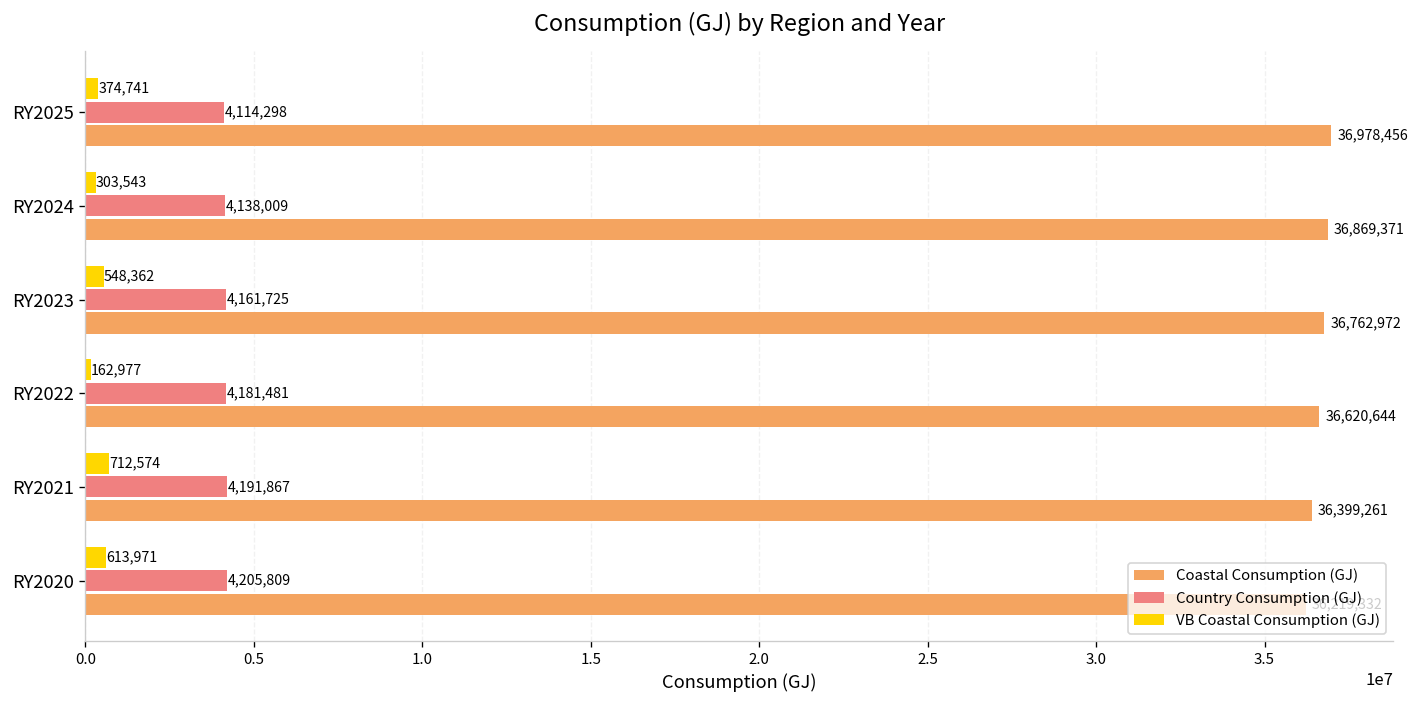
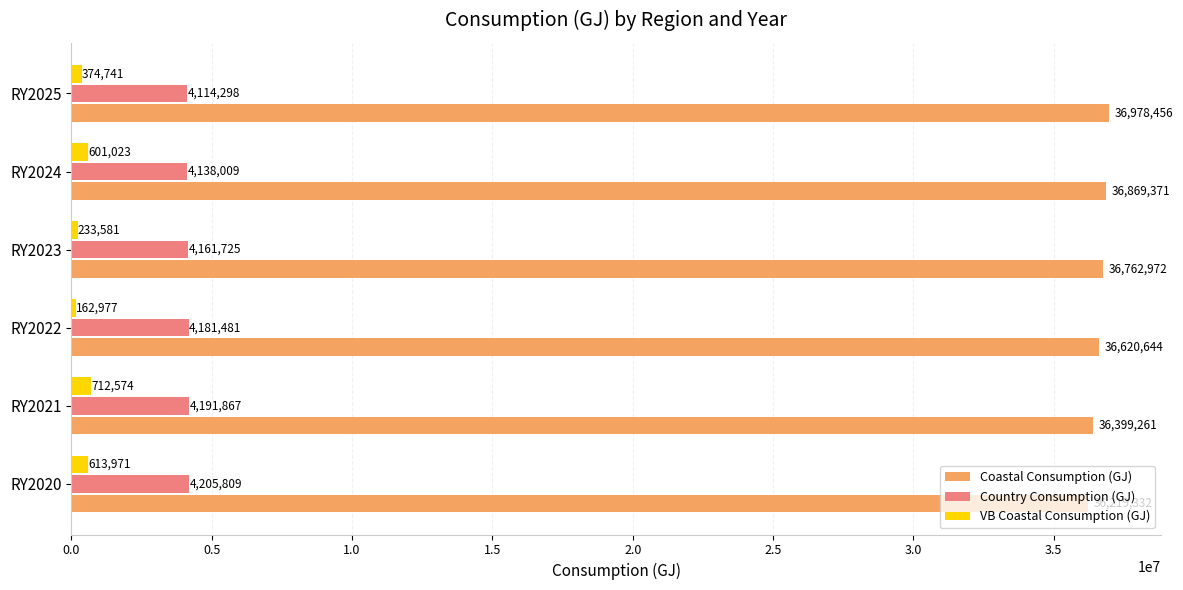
  {
    "VB Coastal Consumption (GJ)": {
      "RY2025": "374,741",
-     "RY2024": "303,543",
-     "RY2023": "548,362",
+     "RY2024": "601,023",
+     "RY2023": "233,581",
      "RY2022": "162,977",
      "RY2021": "712,574",
      "RY2020": "613,971"
    }
  }
